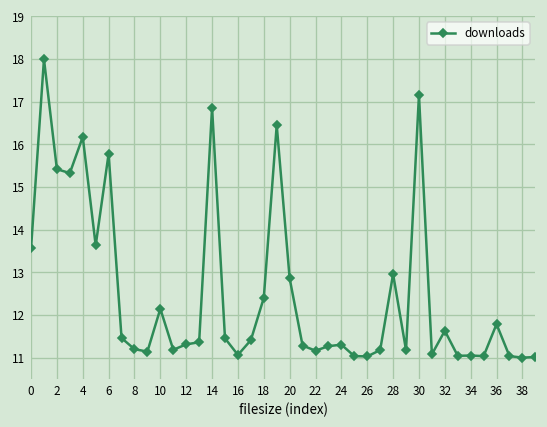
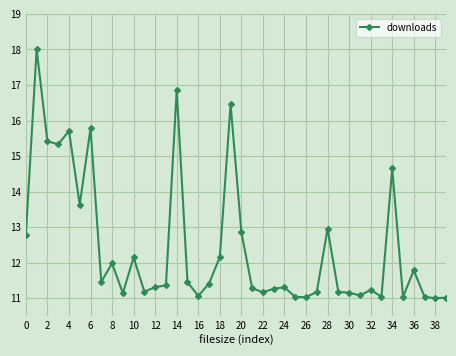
  {
-   "0": 13.6,
+   "0": 12.8,
    "2": 15.4,
-   "4": 16.2,
+   "4": 15.7,
    "6": 15.8,
-   "8": 11.2,
+   "8": 12.0,
    "10": 12.1,
    "12": 11.3,
    "14": 16.9,
    "16": 11.1,
-   "18": 12.4,
+   "18": 12.2,
    "20": 12.9,
    "22": 11.2,
    "24": 11.3,
    "26": 11.0,
    "28": 13.0,
-   "30": 17.2,
-   "32": 11.6,
-   "34": 11.0,
+   "30": 11.2,
+   "32": 11.2,
+   "34": 14.7,
    "36": 11.8,
    "38": 11.0
  }
